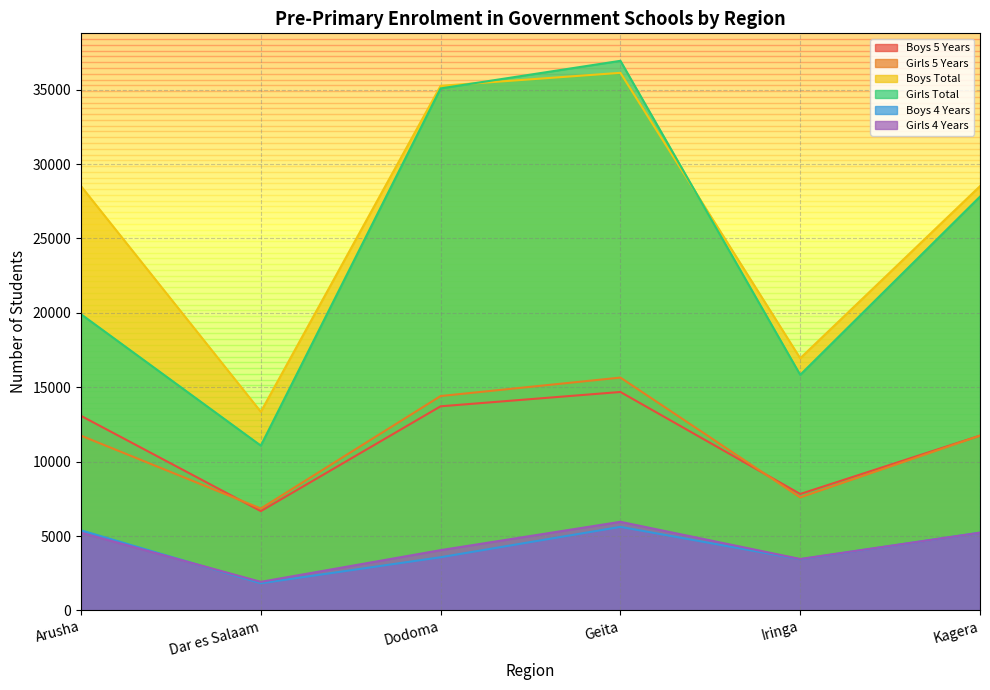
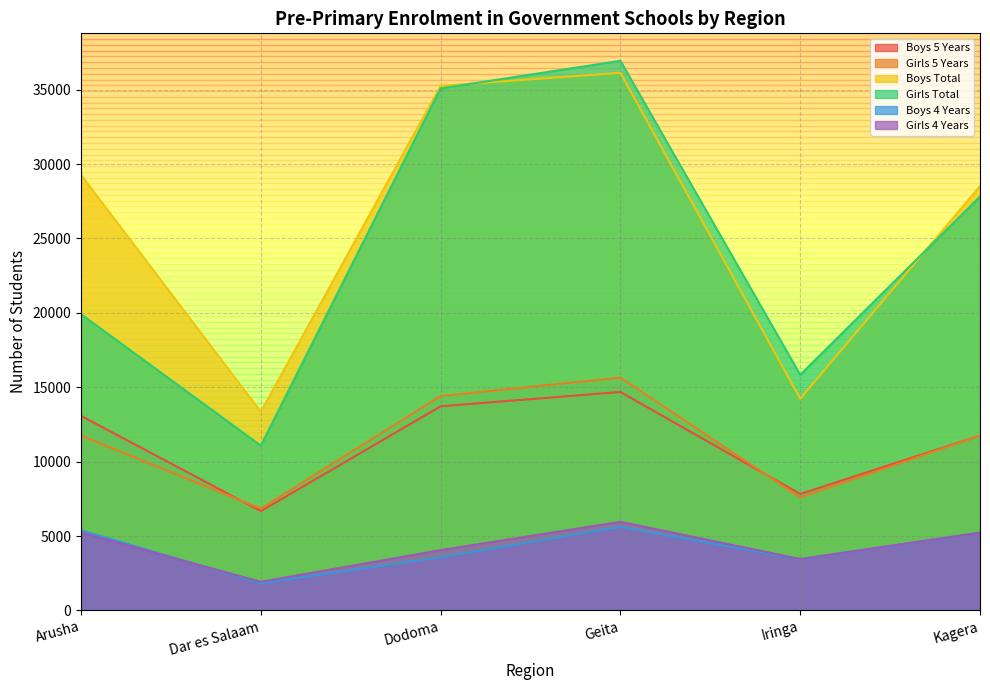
  {
    "Boys Total": {
-     "Arusha": 28500,
+     "Arusha": 29300,
      "Dar es Salaam": 13400,
      "Dodoma": 35300,
      "Geita": 36100,
-     "Iringa": 16900,
+     "Iringa": 14200,
      "Kagera": 28500
    },
    "Girls Total": {
      "Arusha": 19900,
      "Dar es Salaam": 11100,
      "Dodoma": 35100,
      "Geita": 36900,
      "Iringa": 15800,
      "Kagera": 27800
    },
    "Boys 4 Years": {
      "Dodoma": 3600,
      "Geita": 5600
    },
    "Girls 4 Years": {
      "Dodoma": 4100,
      "Geita": 6000
    }
  }
